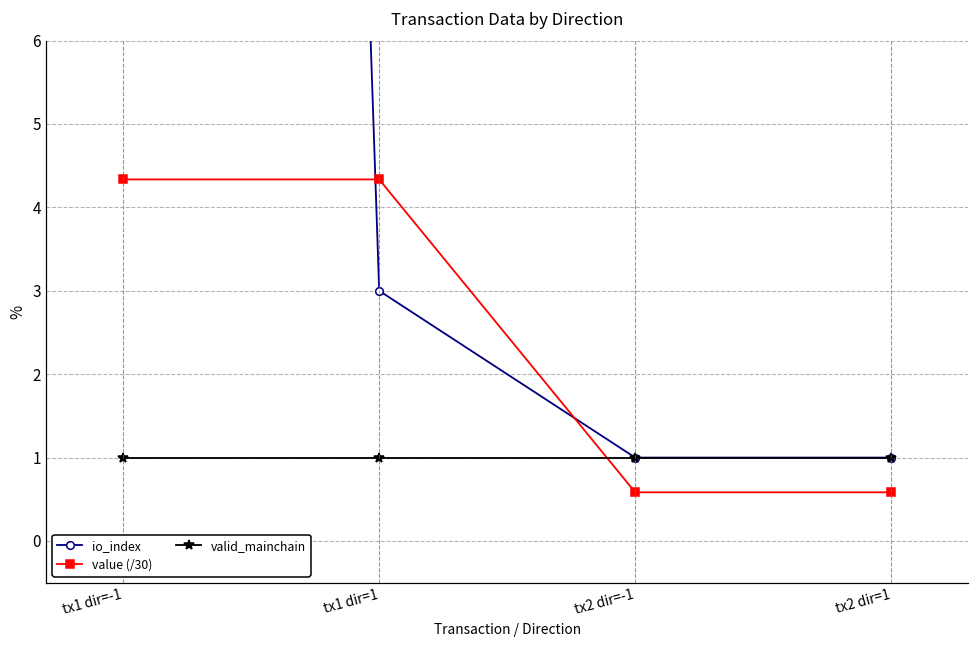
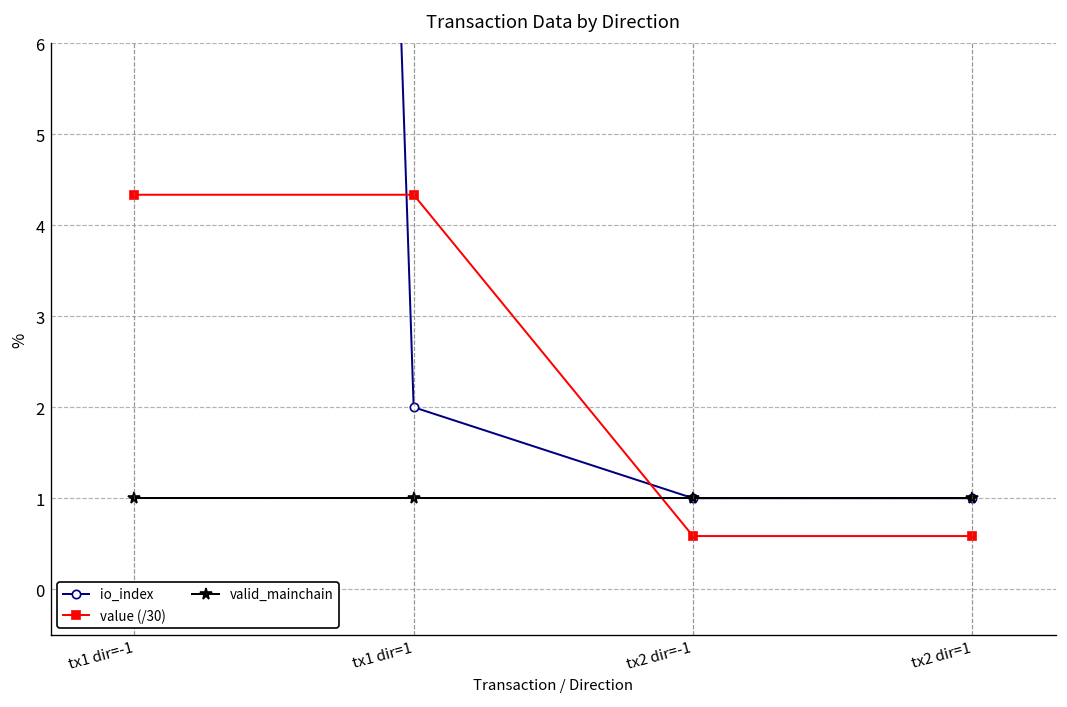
  {
    "io_index": {
-     "tx1 dir=1": 3
+     "tx1 dir=1": 2
    },
    "value (/30)": {
      "tx1 dir=-1": 4.3,
      "tx1 dir=1": 4.3,
      "tx2 dir=-1": 0.6,
      "tx2 dir=1": 0.6
    },
    "valid_mainchain": {
      "tx1 dir=-1": 1,
      "tx1 dir=1": 1
    }
  }
